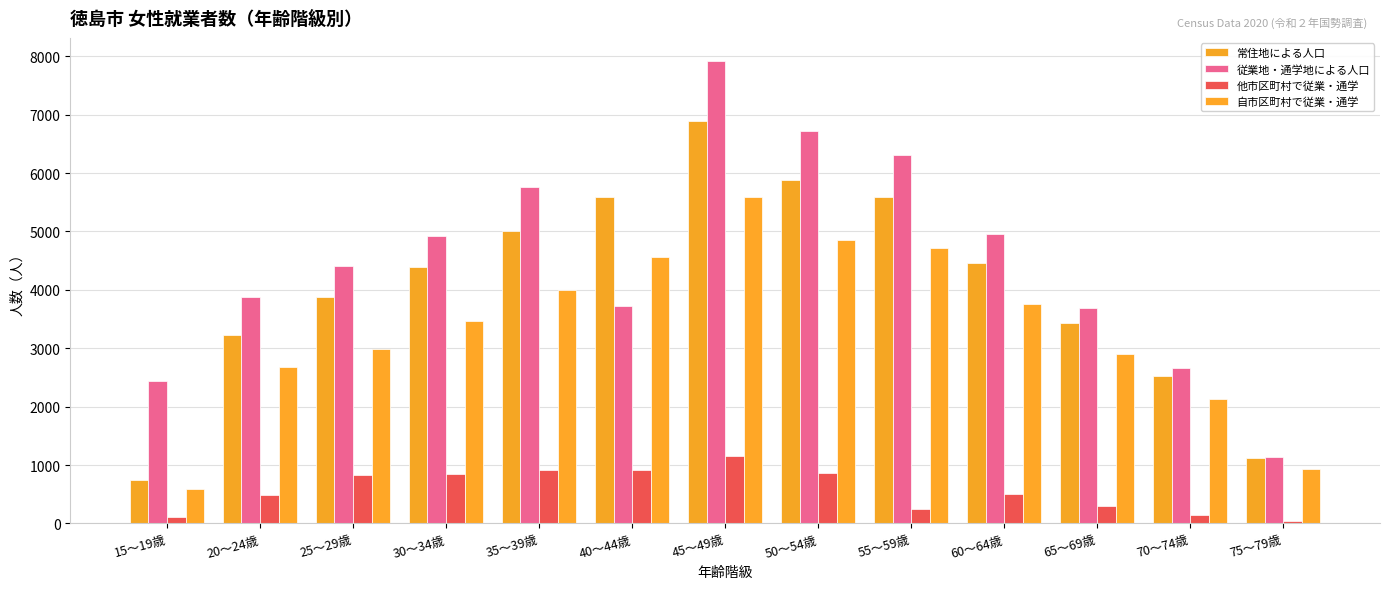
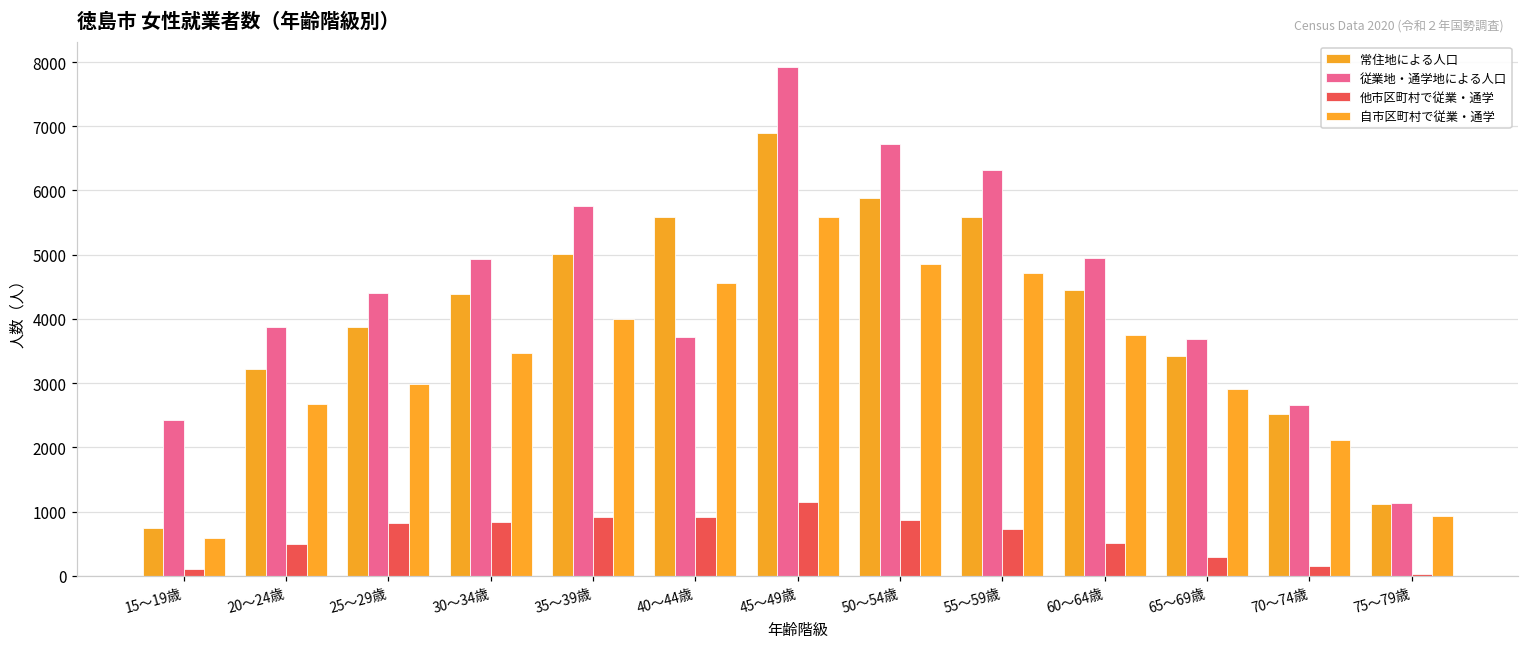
  {
    "従業地・通学地による人口": {
      "15～19歳": 2400,
      "20～24歳": 3900,
      "25～29歳": 4400,
      "30～34歳": 4900,
      "35～39歳": 5800,
      "40～44歳": 3700,
      "45～49歳": 7900,
      "50～54歳": 6700,
      "55～59歳": 6300,
      "60～64歳": 5000,
      "65～69歳": 3700,
      "70～74歳": 2700,
      "75～79歳": 1100
    },
    "他市区町村で従業・通学": {
      "15～19歳": 100,
      "20～24歳": 500,
      "25～29歳": 800,
      "30～34歳": 800,
      "35～39歳": 900,
      "40～44歳": 900,
      "45～49歳": 1200,
      "50～54歳": 900,
-     "55～59歳": 200,
+     "55～59歳": 700,
      "60～64歳": 500,
      "65～69歳": 300,
      "70～74歳": 100
    }
  }
